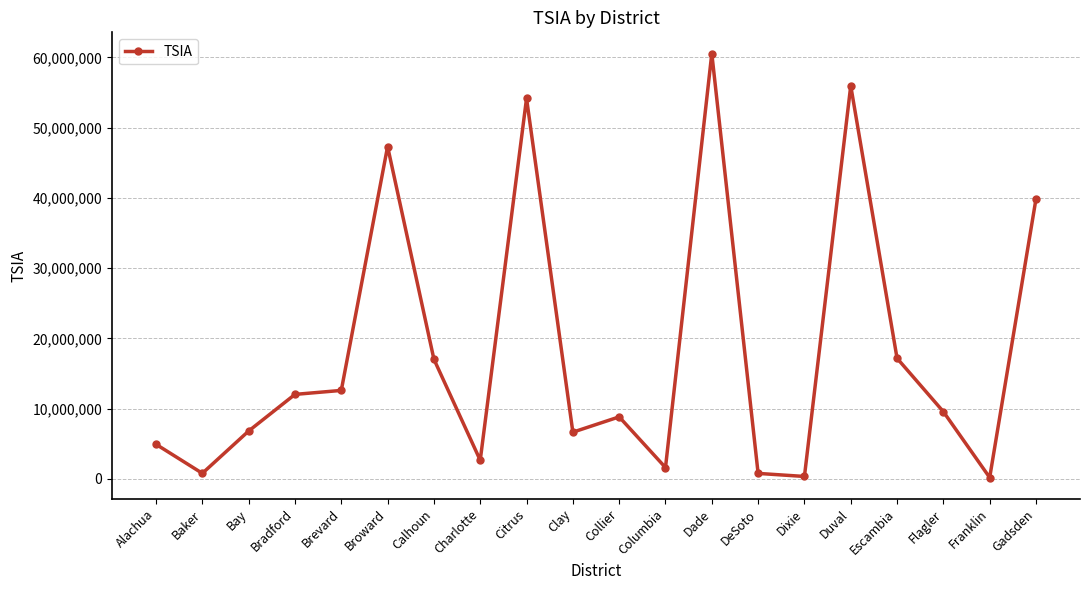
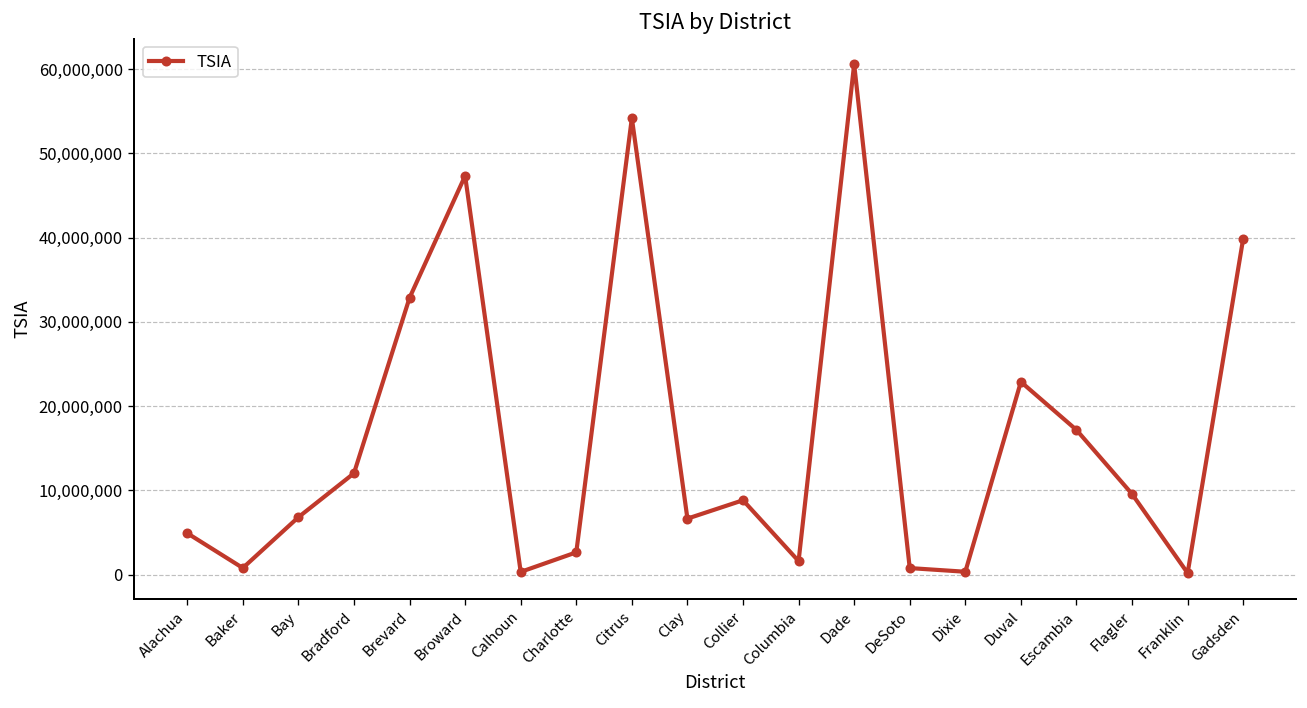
  {
    "Alachua": "5,000,000",
    "Baker": "1,000,000",
    "Bay": "7,000,000",
    "Bradford": "12,000,000",
-   "Brevard": "13,000,000",
+   "Brevard": "33,000,000",
    "Broward": "47,000,000",
-   "Calhoun": "17,000,000",
+   "Calhoun": "0",
    "Charlotte": "3,000,000",
    "Citrus": "54,000,000",
    "Clay": "7,000,000",
    "Collier": "9,000,000",
    "Columbia": "2,000,000",
    "Dade": "61,000,000",
    "DeSoto": "1,000,000",
    "Dixie": "0",
-   "Duval": "56,000,000",
+   "Duval": "23,000,000",
    "Escambia": "17,000,000",
    "Flagler": "10,000,000",
    "Franklin": "0",
    "Gadsden": "40,000,000"
  }
